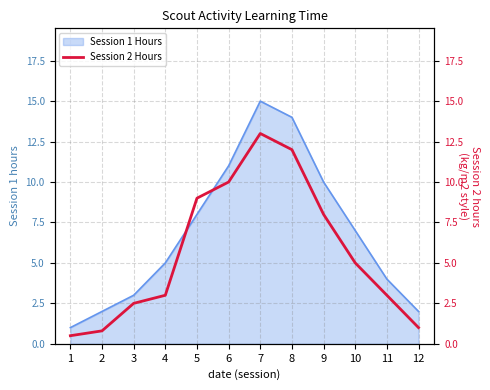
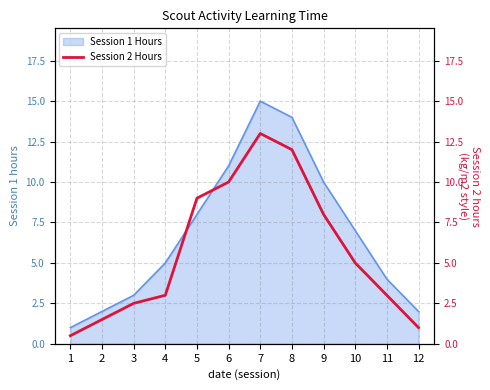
  {
    "Session 1 Hours": {
      "1": 1.0,
      "2": 2.0,
      "3": 3.0,
      "4": 5.0,
      "5": 8.0,
      "6": 11.0,
      "7": 15.0,
      "8": 14.0,
      "9": 10.0,
      "10": 7.0,
      "11": 4.0,
      "12": 2.0
    },
    "Session 2 Hours": {
      "1": 0.5,
-     "2": 0.8,
+     "2": 1.5,
      "3": 2.5,
      "4": 3.0,
      "5": 9.0,
      "6": 10.0,
      "7": 13.0,
      "8": 12.0,
      "9": 8.0,
      "10": 5.0,
      "11": 3.0,
      "12": 1.0
    }
  }
